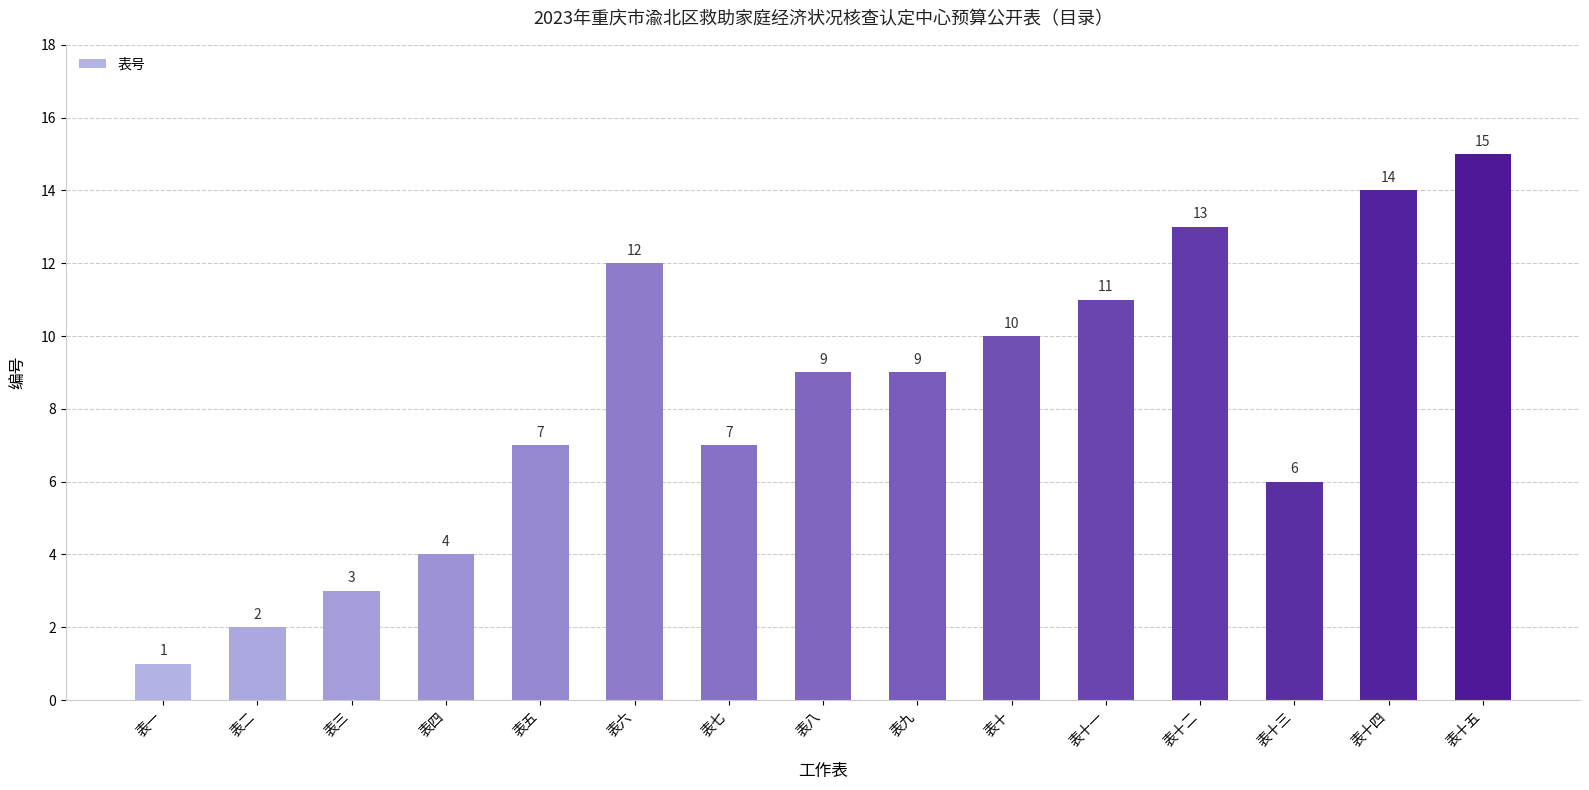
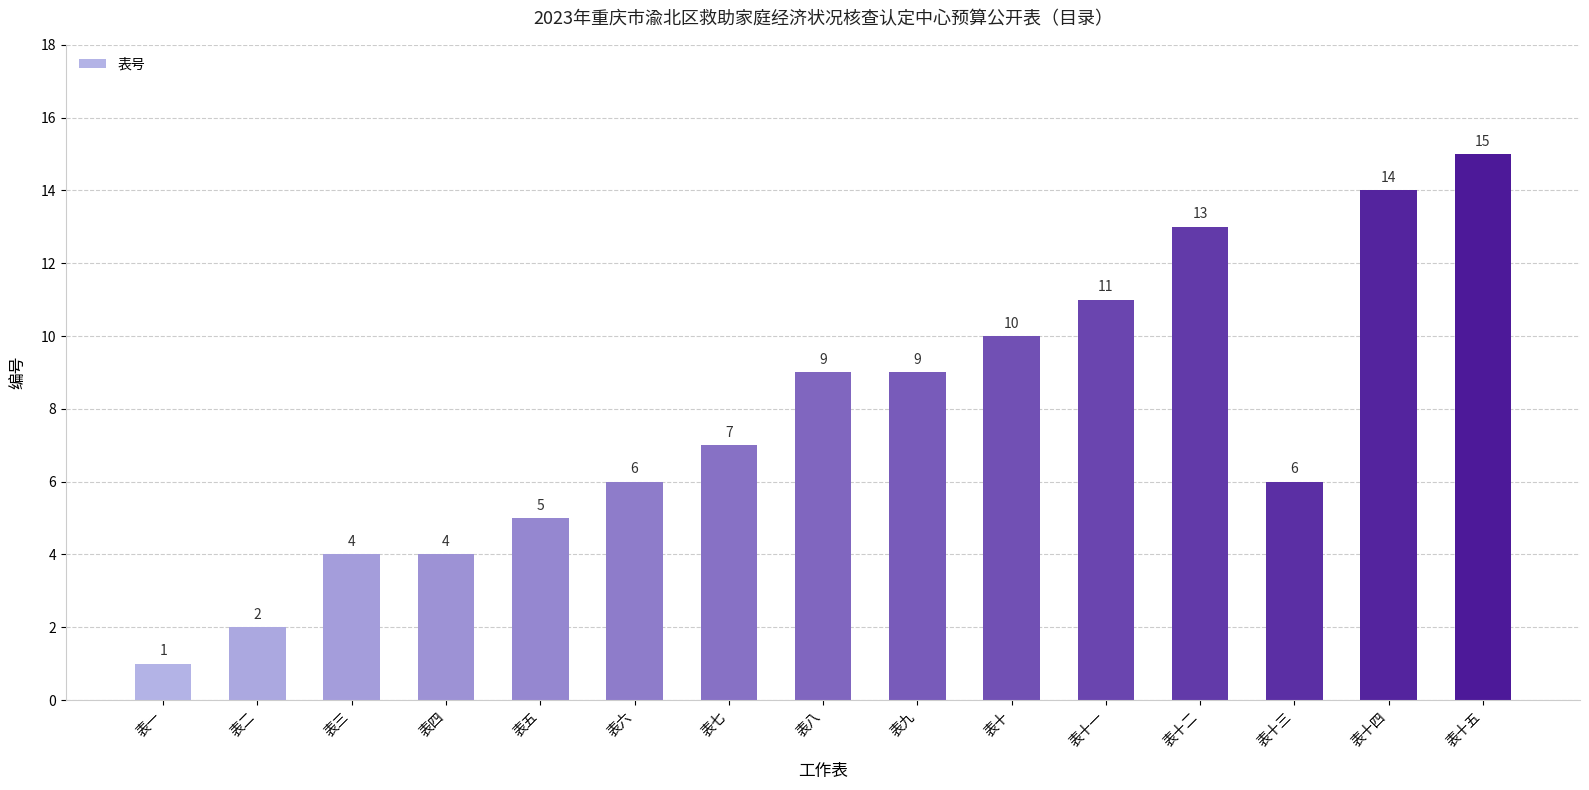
  {
    "表一": 1,
    "表二": 2,
-   "表三": 3,
+   "表三": 4,
    "表四": 4,
-   "表五": 7,
-   "表六": 12,
+   "表五": 5,
+   "表六": 6,
    "表七": 7,
    "表八": 9,
    "表九": 9,
    "表十": 10,
    "表十一": 11,
    "表十二": 13,
    "表十三": 6,
    "表十四": 14,
    "表十五": 15
  }
